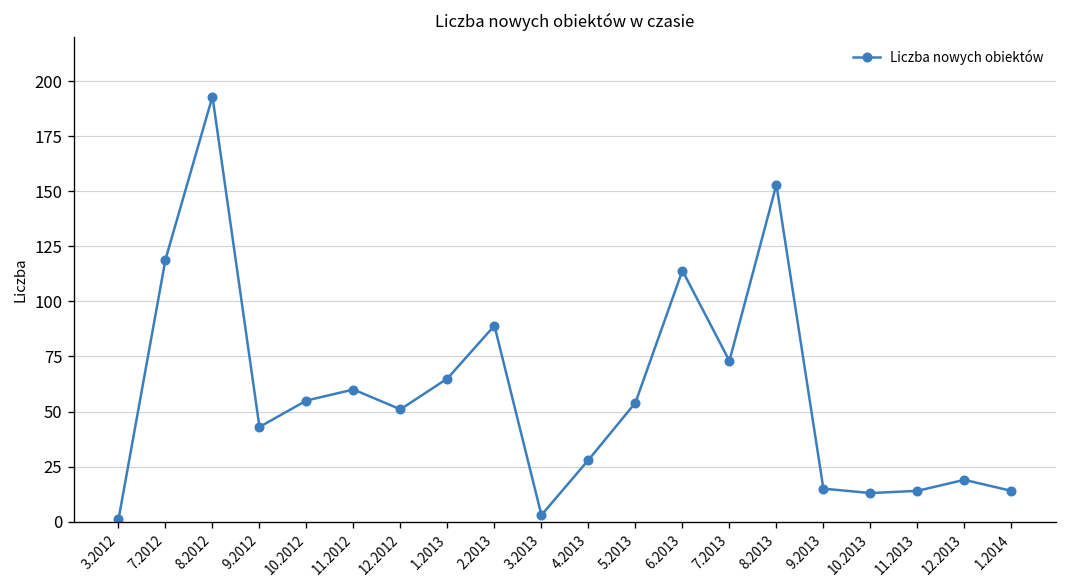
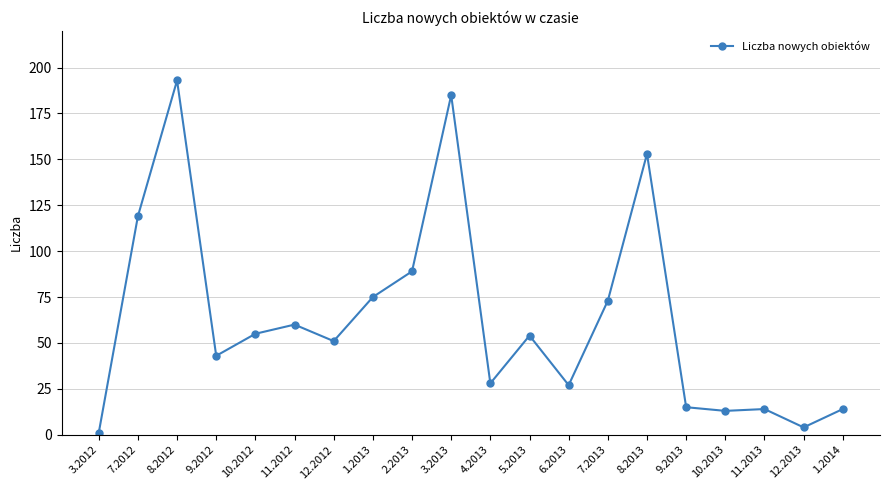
  {
    "3.2012": 1,
    "7.2012": 119,
    "8.2012": 193,
    "9.2012": 43,
    "10.2012": 55,
    "11.2012": 60,
    "12.2012": 51,
-   "1.2013": 65,
+   "1.2013": 75,
    "2.2013": 89,
-   "3.2013": 3,
+   "3.2013": 185,
    "4.2013": 28,
    "5.2013": 54,
-   "6.2013": 114,
+   "6.2013": 27,
    "7.2013": 73,
    "8.2013": 153,
    "9.2013": 15,
    "10.2013": 13,
    "11.2013": 14,
-   "12.2013": 19,
+   "12.2013": 4,
    "1.2014": 14
  }
